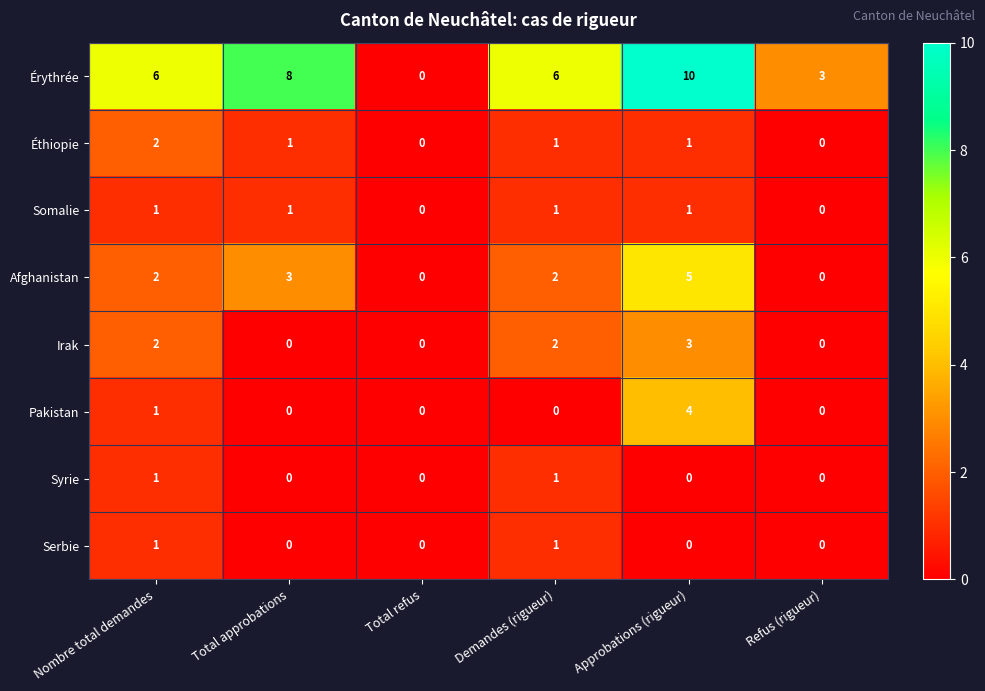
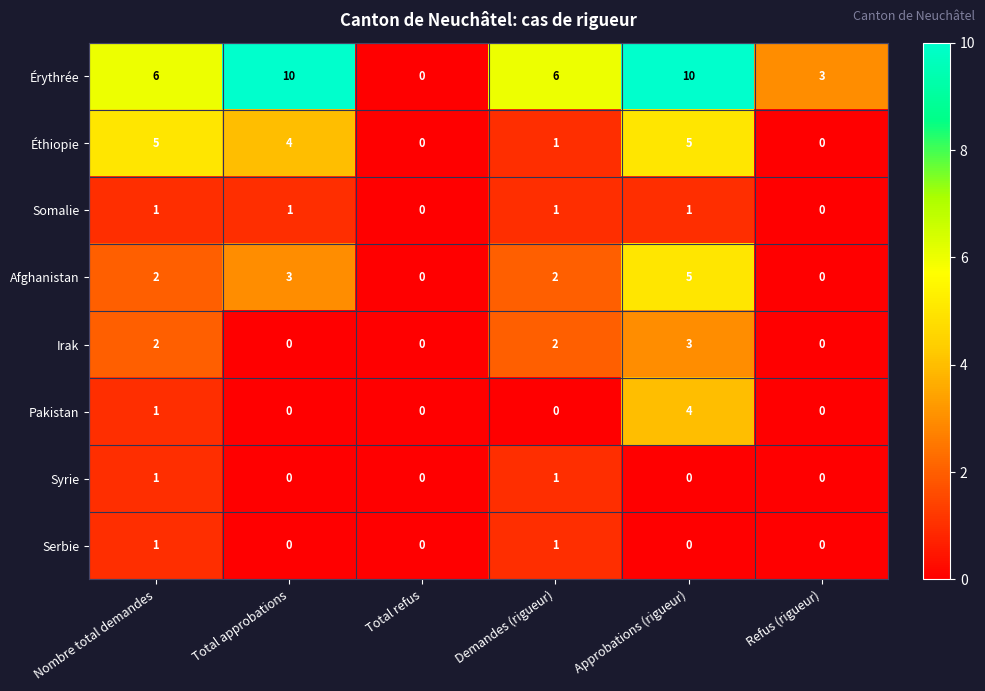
  {
    "Érythrée": {
      "Nombre total demandes": 6,
-     "Total approbations": 8,
+     "Total approbations": 10,
      "Total refus": 0,
      "Demandes (rigueur)": 6,
      "Approbations (rigueur)": 10,
      "Refus (rigueur)": 3
    },
    "Éthiopie": {
-     "Nombre total demandes": 2,
-     "Total approbations": 1,
+     "Nombre total demandes": 5,
+     "Total approbations": 4,
      "Total refus": 0,
      "Demandes (rigueur)": 1,
-     "Approbations (rigueur)": 1,
+     "Approbations (rigueur)": 5,
      "Refus (rigueur)": 0
    },
    "Somalie": {
      "Nombre total demandes": 1,
      "Total approbations": 1,
      "Total refus": 0,
      "Demandes (rigueur)": 1,
      "Approbations (rigueur)": 1,
      "Refus (rigueur)": 0
    },
    "Afghanistan": {
      "Nombre total demandes": 2,
      "Total approbations": 3,
      "Total refus": 0,
      "Demandes (rigueur)": 2,
      "Approbations (rigueur)": 5,
      "Refus (rigueur)": 0
    },
    "Irak": {
      "Nombre total demandes": 2,
      "Total approbations": 0,
      "Total refus": 0,
      "Demandes (rigueur)": 2,
      "Approbations (rigueur)": 3,
      "Refus (rigueur)": 0
    },
    "Pakistan": {
      "Nombre total demandes": 1,
      "Total approbations": 0,
      "Total refus": 0,
      "Demandes (rigueur)": 0,
      "Approbations (rigueur)": 4,
      "Refus (rigueur)": 0
    },
    "Syrie": {
      "Nombre total demandes": 1,
      "Total approbations": 0,
      "Total refus": 0,
      "Demandes (rigueur)": 1,
      "Approbations (rigueur)": 0,
      "Refus (rigueur)": 0
    },
    "Serbie": {
      "Nombre total demandes": 1,
      "Total approbations": 0,
      "Total refus": 0,
      "Demandes (rigueur)": 1,
      "Approbations (rigueur)": 0,
      "Refus (rigueur)": 0
    }
  }
